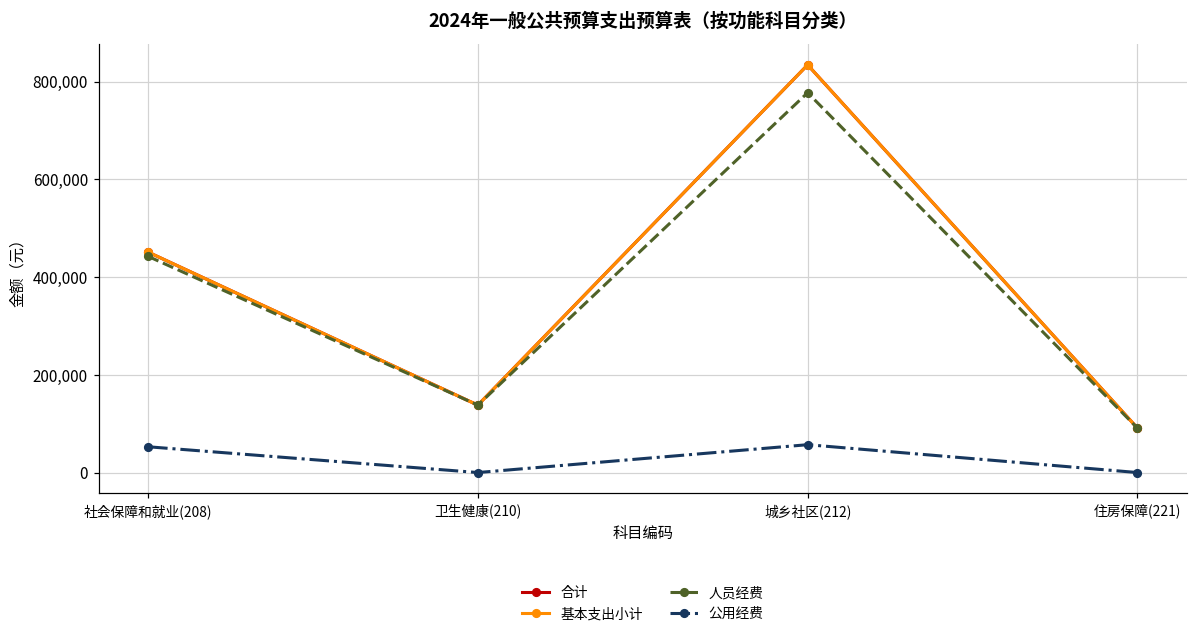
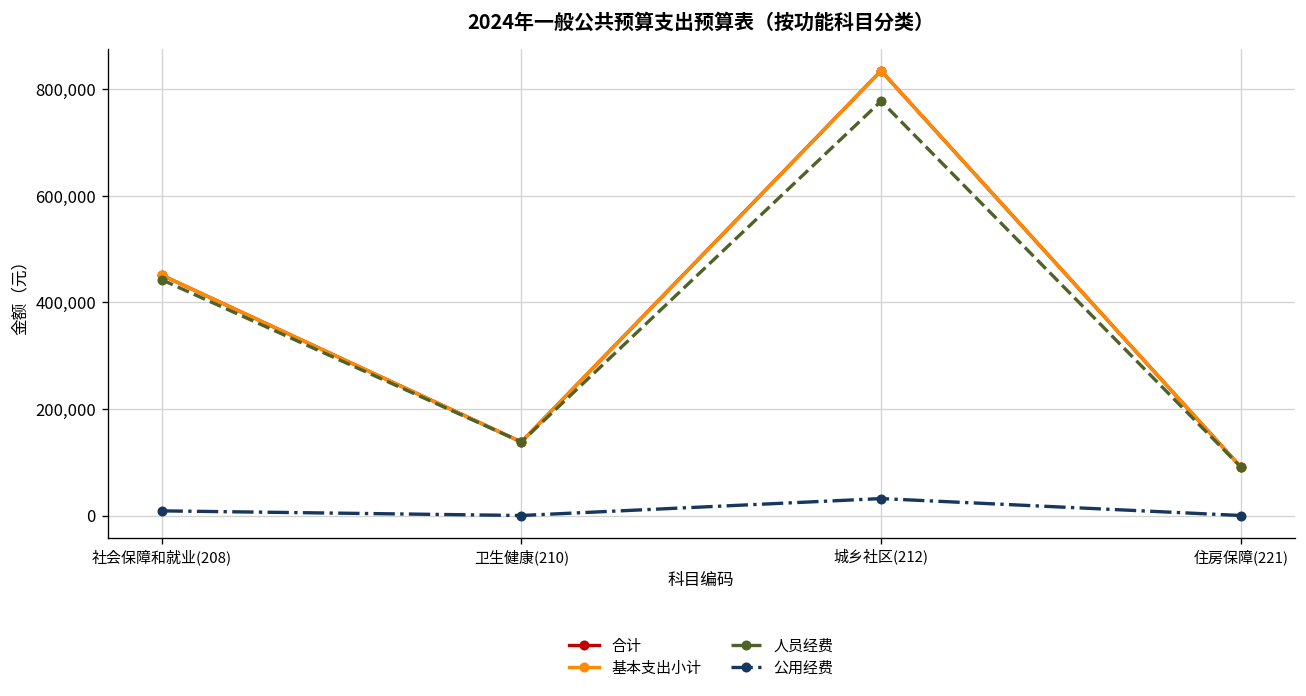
  {
    "基本支出小计": {
      "社会保障和就业(208)": "450,000",
      "城乡社区(212)": "830,000"
    },
    "人员经费": {
      "社会保障和就业(208)": "440,000",
      "城乡社区(212)": "780,000"
    },
    "公用经费": {
-     "社会保障和就业(208)": "50,000",
+     "社会保障和就业(208)": "10,000",
      "卫生健康(210)": "0",
-     "城乡社区(212)": "60,000",
+     "城乡社区(212)": "30,000",
      "住房保障(221)": "0"
    }
  }
